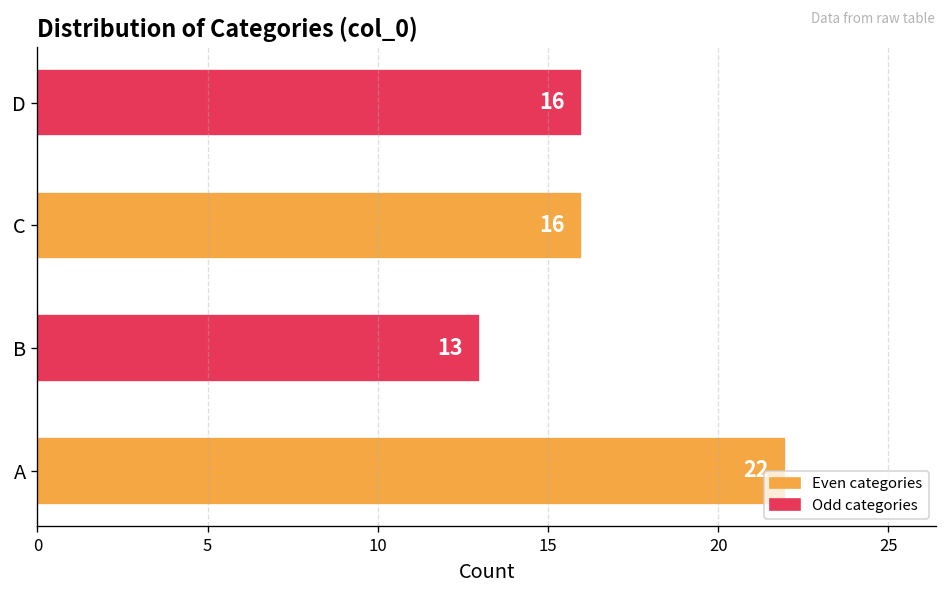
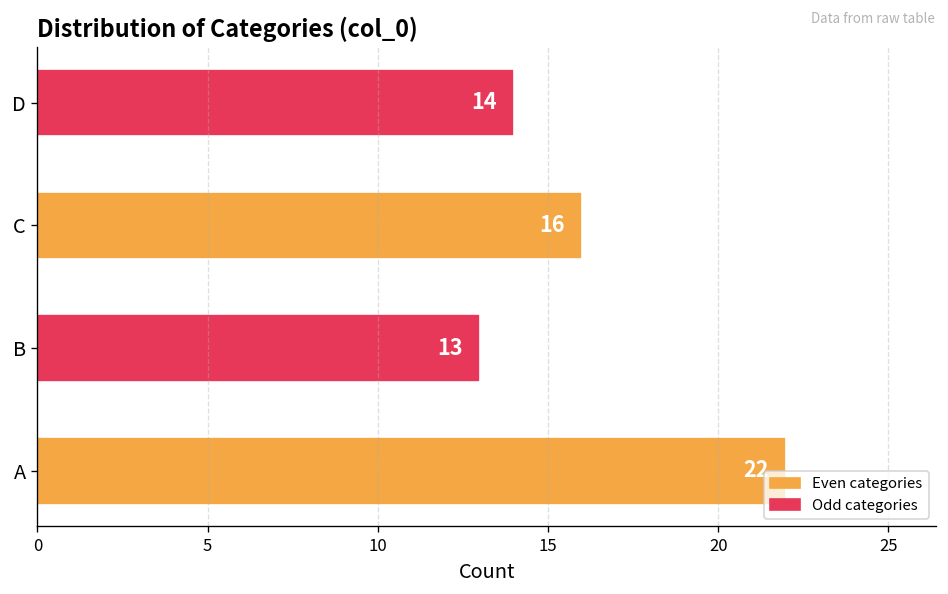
  {
-   "D": 16,
+   "D": 14,
    "C": 16,
    "B": 13
  }
